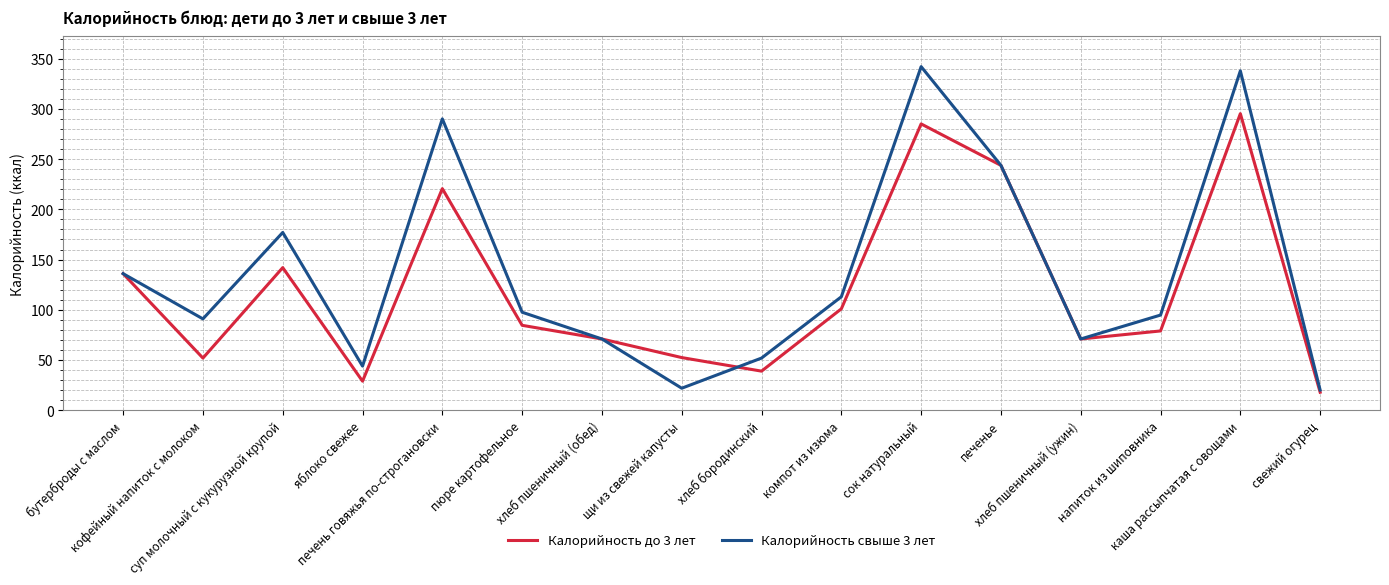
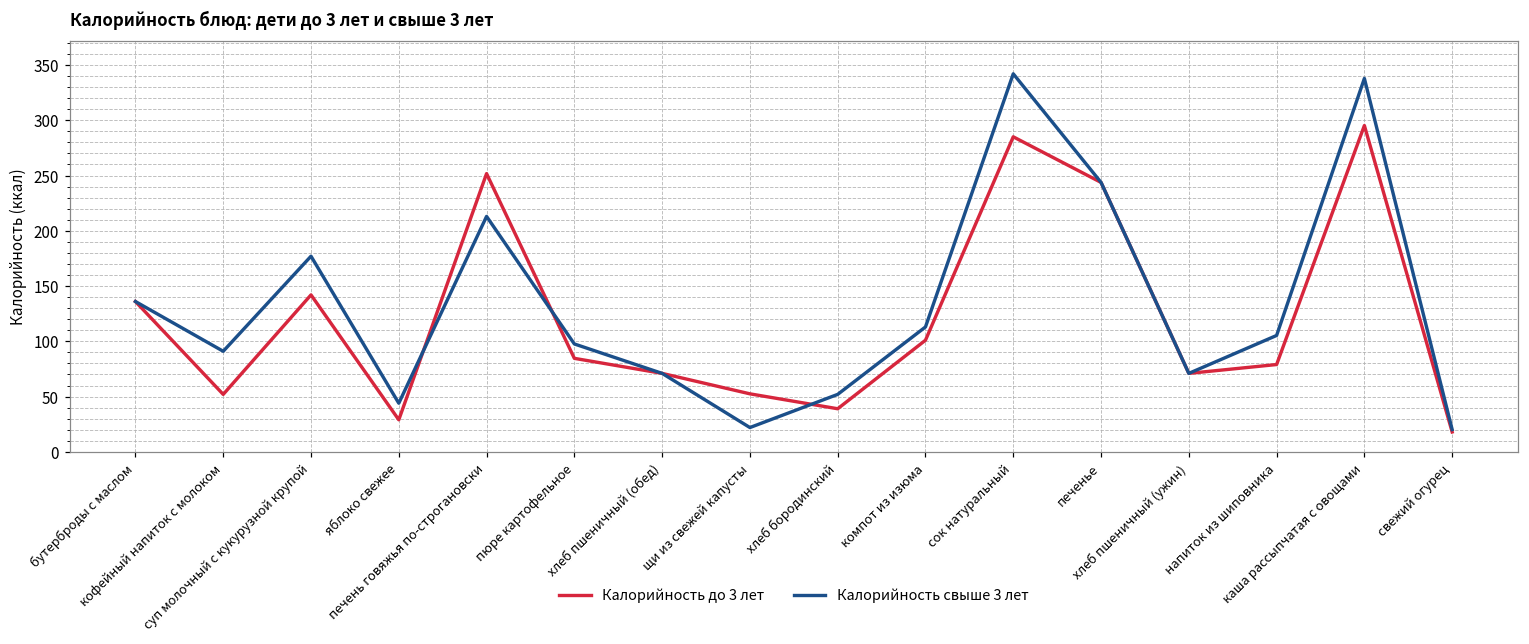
  {
    "Калорийность до 3 лет": {
      "кофейный напиток с молоком": 52,
      "суп молочный с кукурузной крупой": 142,
      "яблоко свежее": 29,
-     "печень говяжья по-строгановски": 221,
+     "печень говяжья по-строгановски": 252,
      "пюре картофельное": 85,
      "щи из свежей капусты": 53,
      "хлеб бородинский": 39,
      "компот из изюма": 101,
      "сок натуральный": 285,
      "напиток из шиповника": 79,
      "каша рассыпчатая с овощами": 295
    },
    "Калорийность свыше 3 лет": {
      "кофейный напиток с молоком": 91,
      "суп молочный с кукурузной крупой": 177,
      "яблоко свежее": 44,
-     "печень говяжья по-строгановски": 290,
+     "печень говяжья по-строгановски": 213,
      "пюре картофельное": 98,
      "щи из свежей капусты": 22,
      "хлеб бородинский": 52,
      "компот из изюма": 113,
      "сок натуральный": 342,
-     "напиток из шиповника": 95,
+     "напиток из шиповника": 105,
      "каша рассыпчатая с овощами": 338
    }
  }
